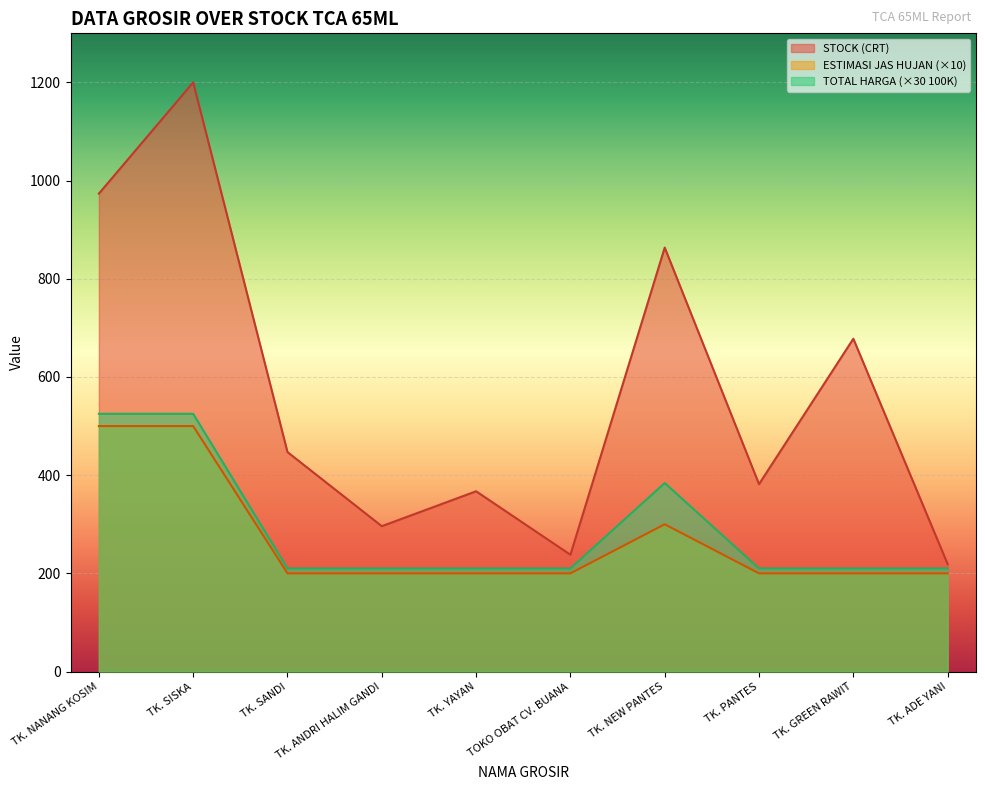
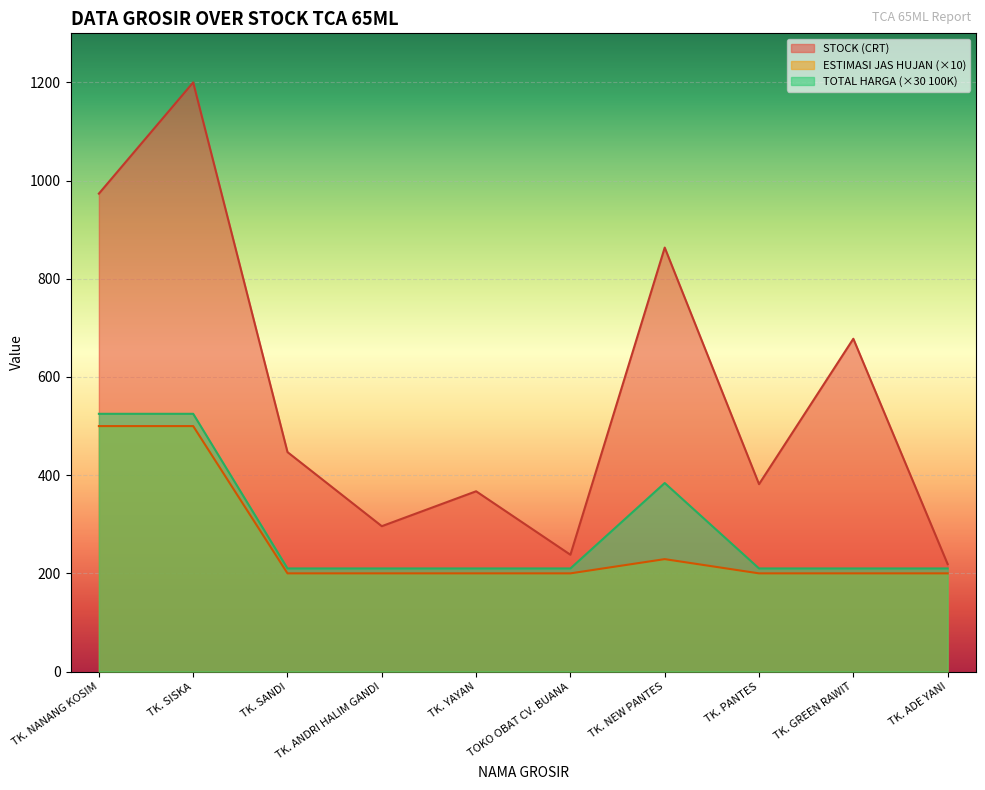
  {
    "STOCK (CRT)": {
      "TK. NANANG KOSIM": 970,
      "TK. SISKA": 1200,
      "TK. SANDI": 450,
      "TK. ANDRI HALIM GANDI": 300,
      "TK. YAYAN": 370,
      "TOKO OBAT CV. BUANA": 240,
      "TK. NEW PANTES": 860,
      "TK. PANTES": 380,
      "TK. GREEN RAWIT": 680,
      "TK. ADE YANI": 220
    },
    "ESTIMASI JAS HUJAN (×10)": {
      "TK. NANANG KOSIM": 500,
      "TK. SISKA": 500,
      "TK. SANDI": 200,
      "TK. ANDRI HALIM GANDI": 200,
      "TK. YAYAN": 200,
      "TOKO OBAT CV. BUANA": 200,
-     "TK. NEW PANTES": 300,
+     "TK. NEW PANTES": 230,
      "TK. PANTES": 200,
      "TK. GREEN RAWIT": 200,
      "TK. ADE YANI": 200
    },
    "TOTAL HARGA (×30 100K)": {
      "TK. NANANG KOSIM": 530,
      "TK. SISKA": 530,
      "TK. SANDI": 210,
      "TK. ANDRI HALIM GANDI": 210,
      "TK. YAYAN": 210,
      "TOKO OBAT CV. BUANA": 210,
      "TK. NEW PANTES": 380,
      "TK. PANTES": 210,
      "TK. GREEN RAWIT": 210,
      "TK. ADE YANI": 210
    }
  }
